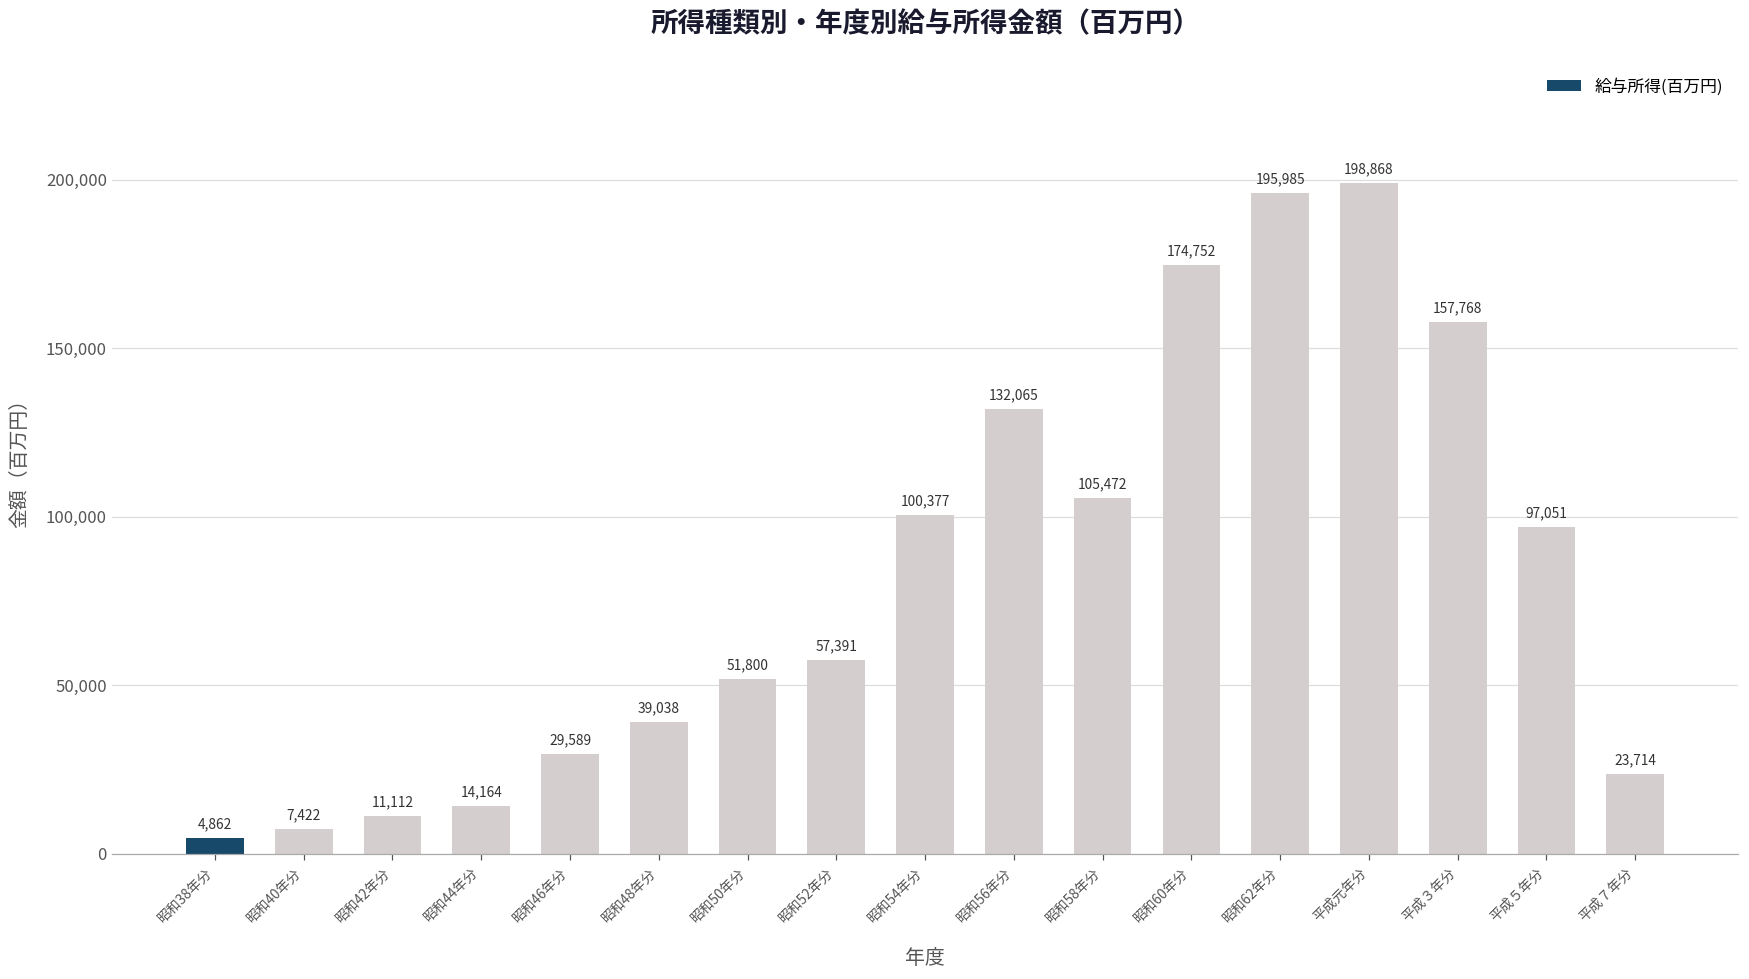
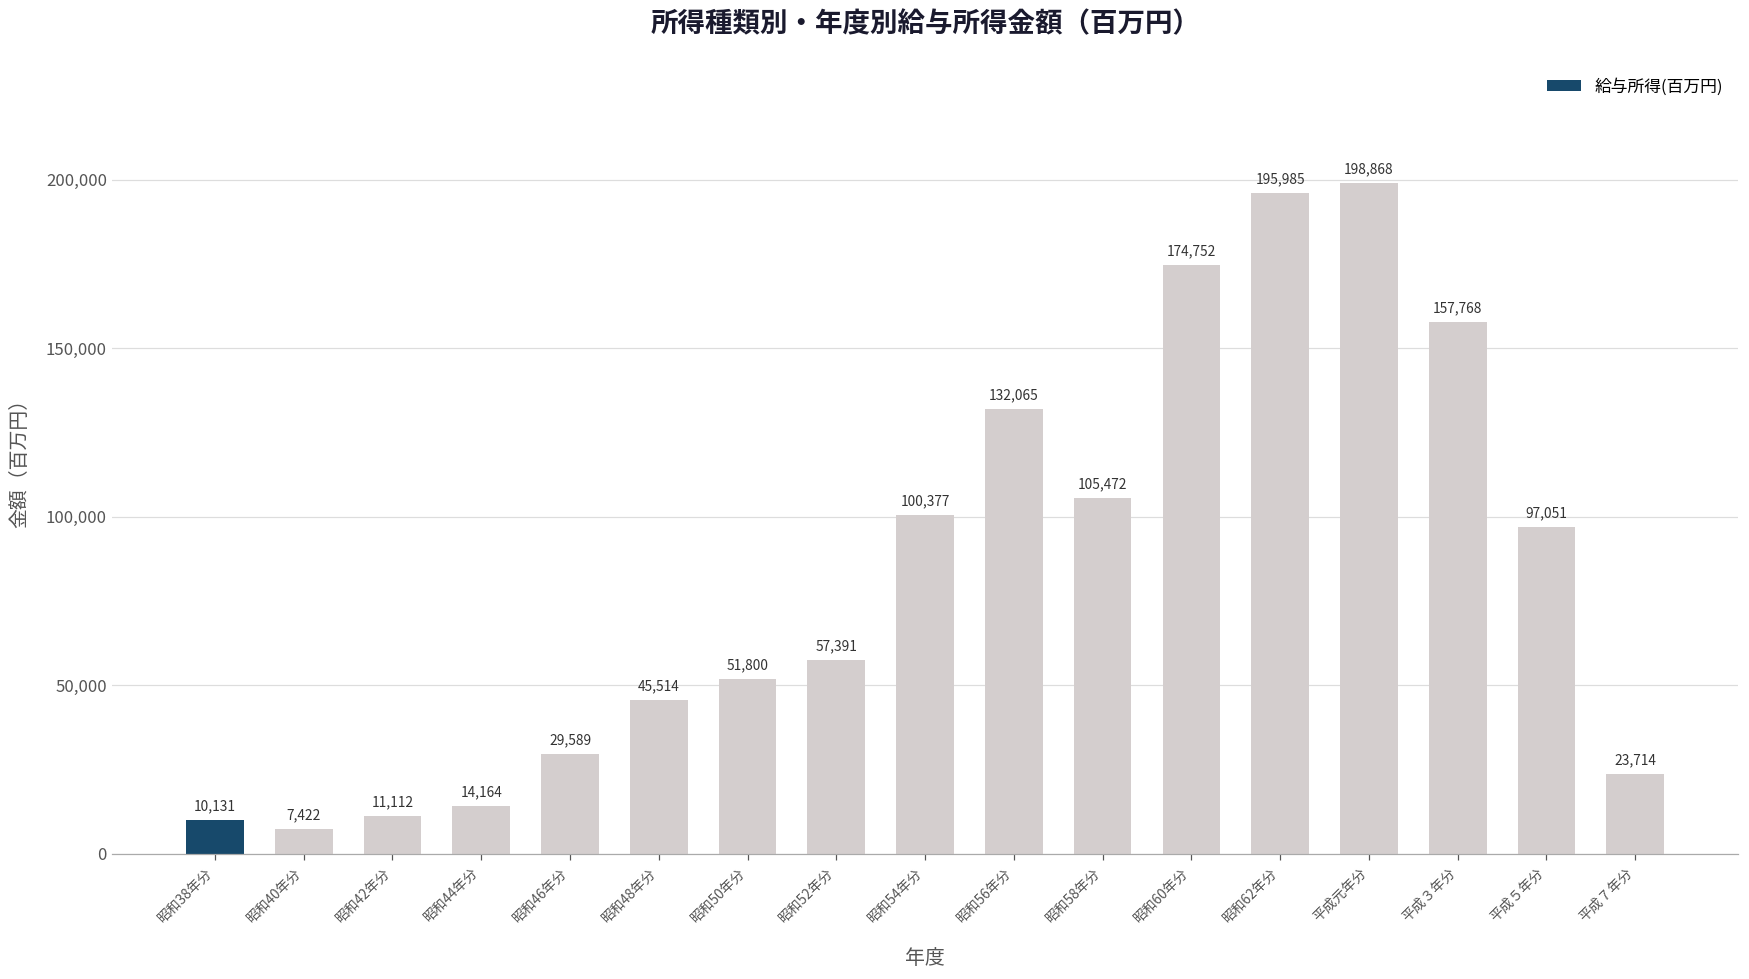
  {
-   "昭和38年分": "4,862",
+   "昭和38年分": "10,131",
    "昭和40年分": "7,422",
    "昭和42年分": "11,112",
    "昭和44年分": "14,164",
    "昭和46年分": "29,589",
-   "昭和48年分": "39,038",
+   "昭和48年分": "45,514",
    "昭和50年分": "51,800",
    "昭和52年分": "57,391",
    "昭和54年分": "100,377",
    "昭和56年分": "132,065",
    "昭和58年分": "105,472",
    "昭和60年分": "174,752",
    "昭和62年分": "195,985",
    "平成元年分": "198,868",
    "平成３年分": "157,768",
    "平成５年分": "97,051",
    "平成７年分": "23,714"
  }
